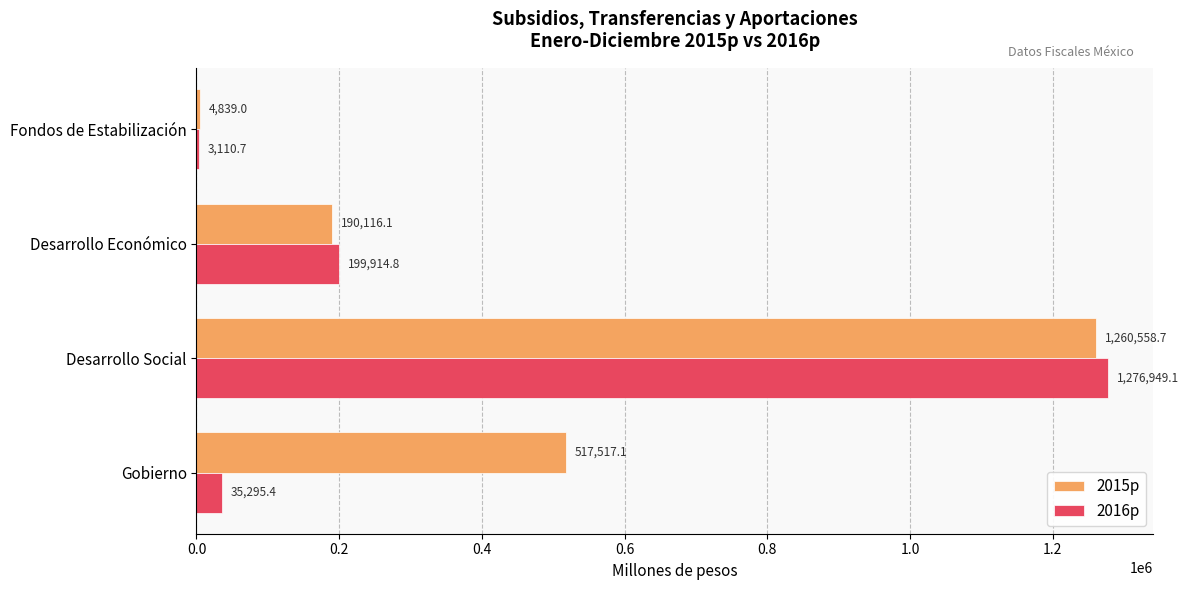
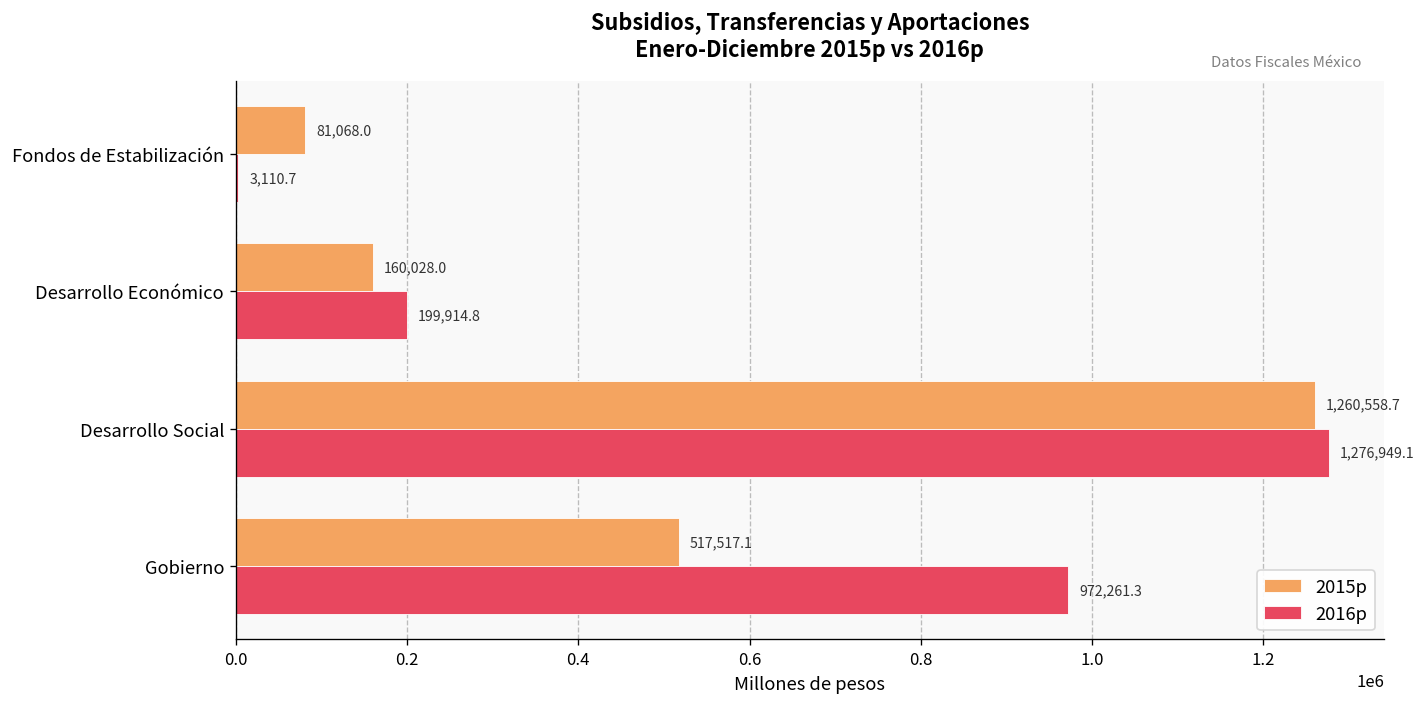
  {
    "2015p": {
-     "Fondos de Estabilización": "4,839.0",
-     "Desarrollo Económico": "190,116.1",
+     "Fondos de Estabilización": "81,068.0",
+     "Desarrollo Económico": "160,028.0",
      "Desarrollo Social": "1,260,558.7",
      "Gobierno": "517,517.1"
    },
    "2016p": {
      "Fondos de Estabilización": "3,110.7",
      "Desarrollo Económico": "199,914.8",
      "Desarrollo Social": "1,276,949.1",
-     "Gobierno": "35,295.4"
+     "Gobierno": "972,261.3"
    }
  }
